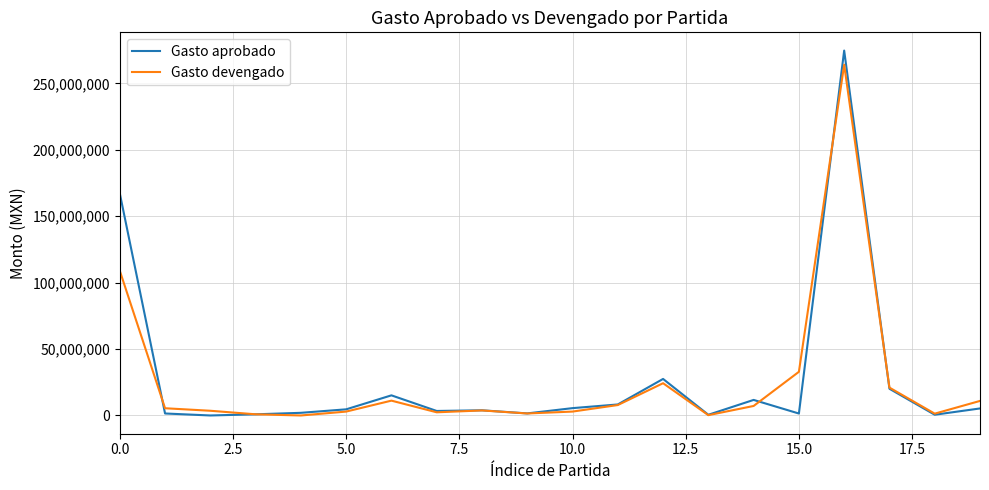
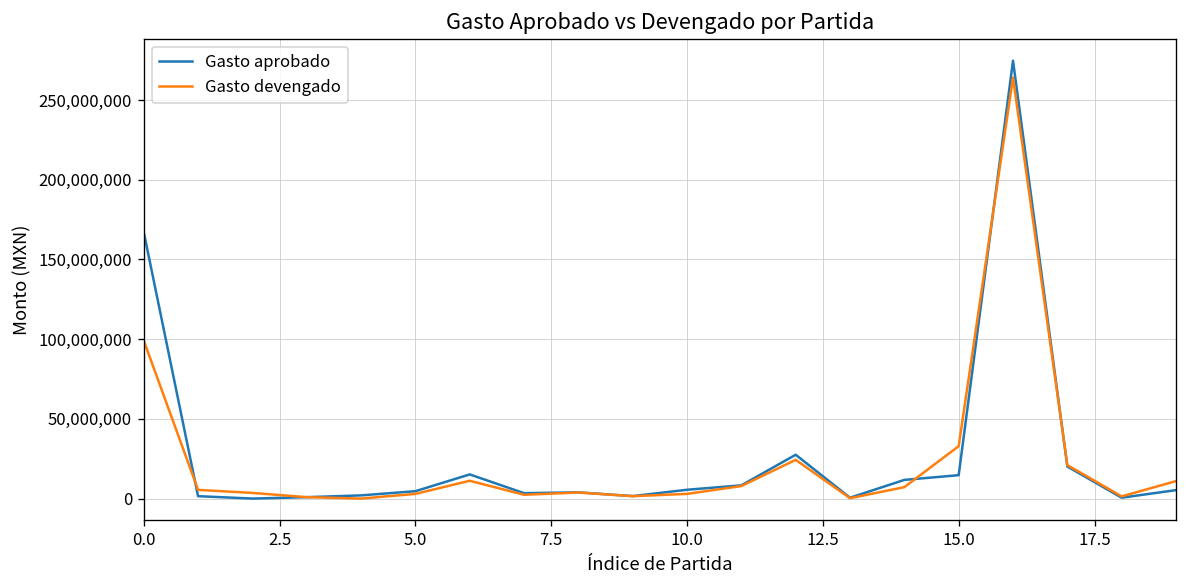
  {
    "Gasto aprobado": {
      "0.0": "167,000,000",
      "10.0": "6,000,000",
-     "15.0": "1,000,000"
+     "15.0": "15,000,000"
    },
    "Gasto devengado": {
-     "0.0": "109,000,000",
+     "0.0": "99,000,000",
      "10.0": "3,000,000",
      "15.0": "33,000,000"
    }
  }
